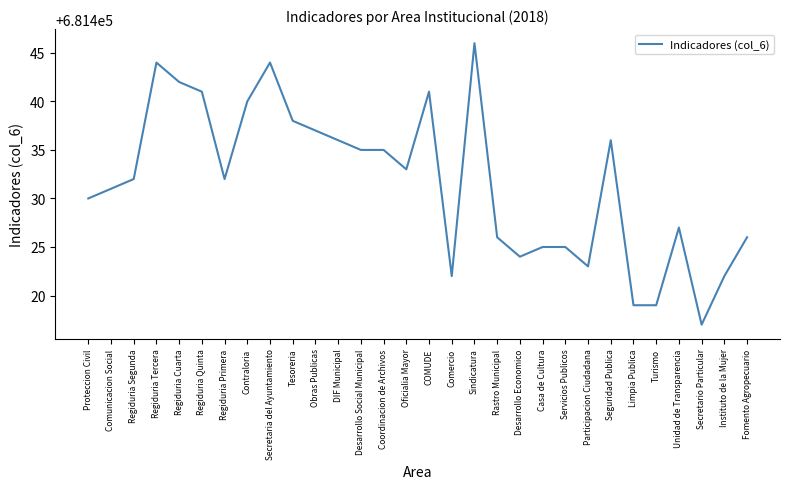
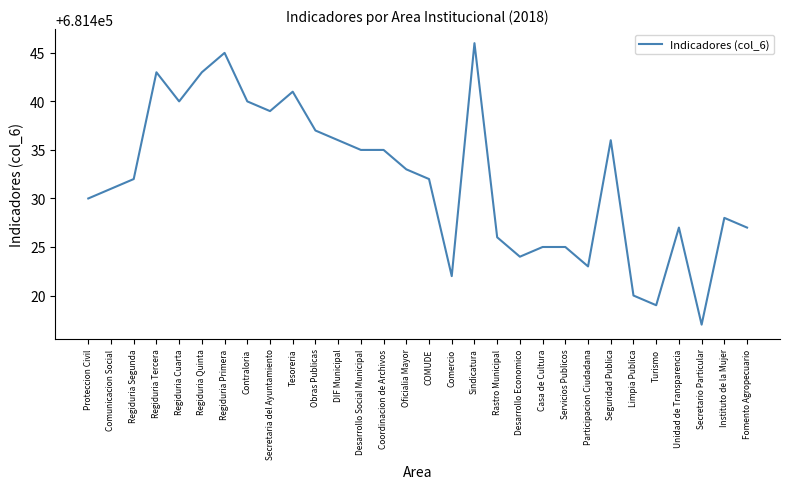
  {
    "Proteccion Civil": 681430,
    "Comunicacion Social": 681431,
    "Regiduria Segunda": 681432,
-   "Regiduria Tercera": 681444,
-   "Regiduria Cuarta": 681442,
-   "Regiduria Quinta": 681441,
-   "Regiduria Primera": 681432,
+   "Regiduria Tercera": 681443,
+   "Regiduria Cuarta": 681440,
+   "Regiduria Quinta": 681443,
+   "Regiduria Primera": 681445,
    "Contraloria": 681440,
-   "Secretaria del Ayuntamiento": 681444,
-   "Tesoreria": 681438,
+   "Secretaria del Ayuntamiento": 681439,
+   "Tesoreria": 681441,
    "Obras Publicas": 681437,
    "DIF Municipal": 681436,
    "Desarrollo Social Municipal": 681435,
    "Coordinacion de Archivos": 681435,
    "Oficialia Mayor": 681433,
-   "COMUDE": 681441,
+   "COMUDE": 681432,
    "Comercio": 681422,
    "Sindicatura": 681446,
    "Rastro Municipal": 681426,
    "Desarrollo Economico": 681424,
    "Casa de Cultura": 681425,
    "Servicios Publicos": 681425,
    "Participacion Ciudadana": 681423,
    "Seguridad Publica": 681436,
-   "Limpia Publica": 681419,
+   "Limpia Publica": 681420,
    "Turismo": 681419,
    "Unidad de Transparencia": 681427,
    "Secretario Particular": 681417,
-   "Instituto de la Mujer": 681422,
-   "Fomento Agropecuario": 681426
+   "Instituto de la Mujer": 681428,
+   "Fomento Agropecuario": 681427
  }
